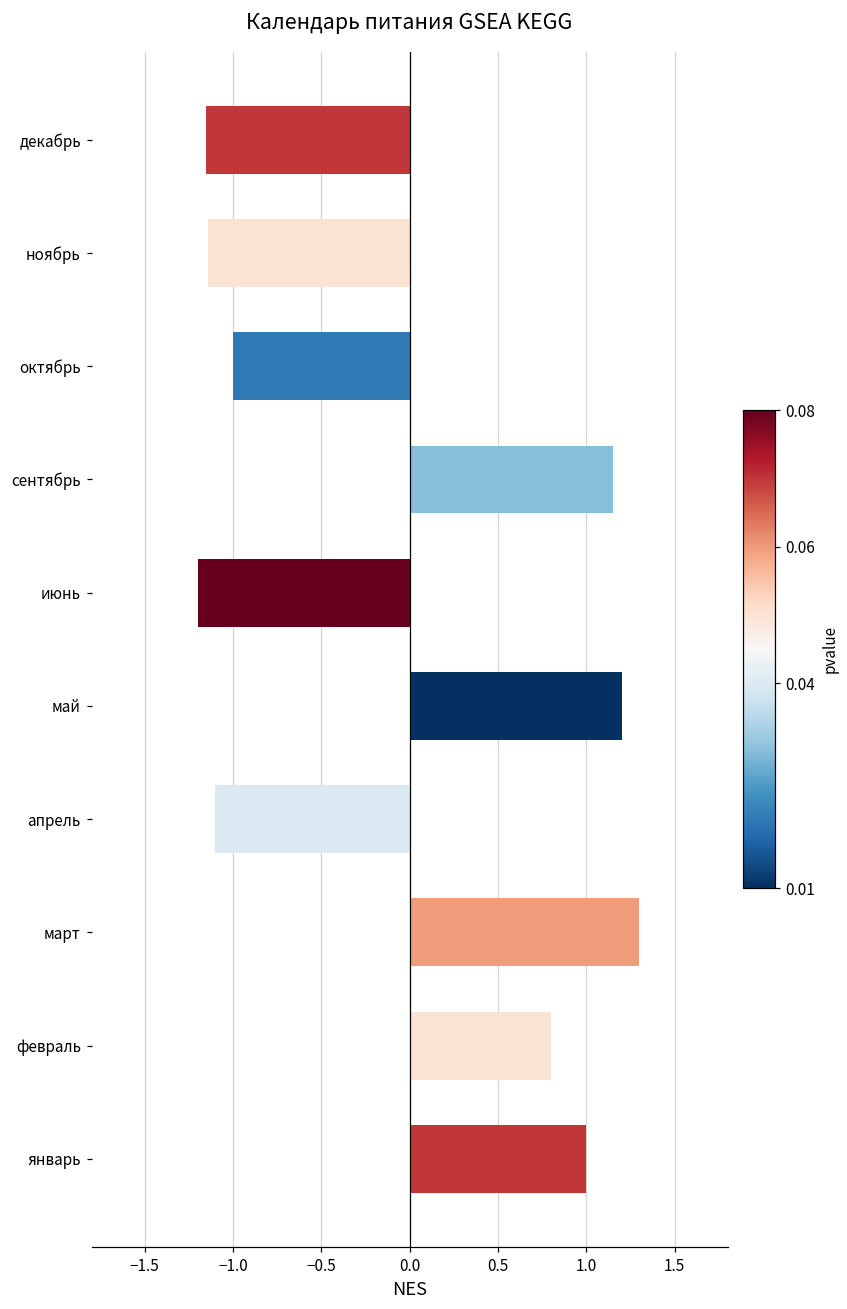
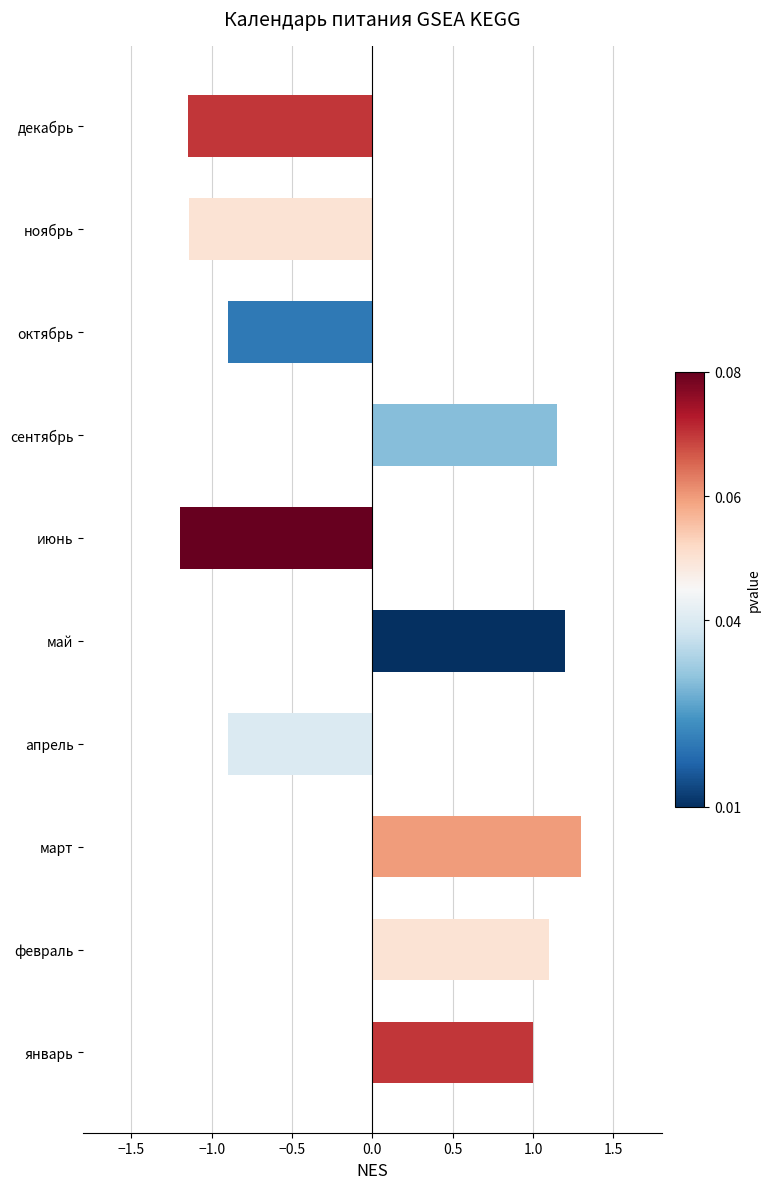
  {
    "декабрь": -1.15,
    "ноябрь": -1.14,
-   "октябрь": -1.0,
+   "октябрь": -0.9,
    "сентябрь": 1.15,
    "июнь": -1.2,
    "май": 1.2,
-   "апрель": -1.1,
+   "апрель": -0.9,
    "март": 1.3,
-   "февраль": 0.8,
+   "февраль": 1.1,
    "январь": 1.0
  }
